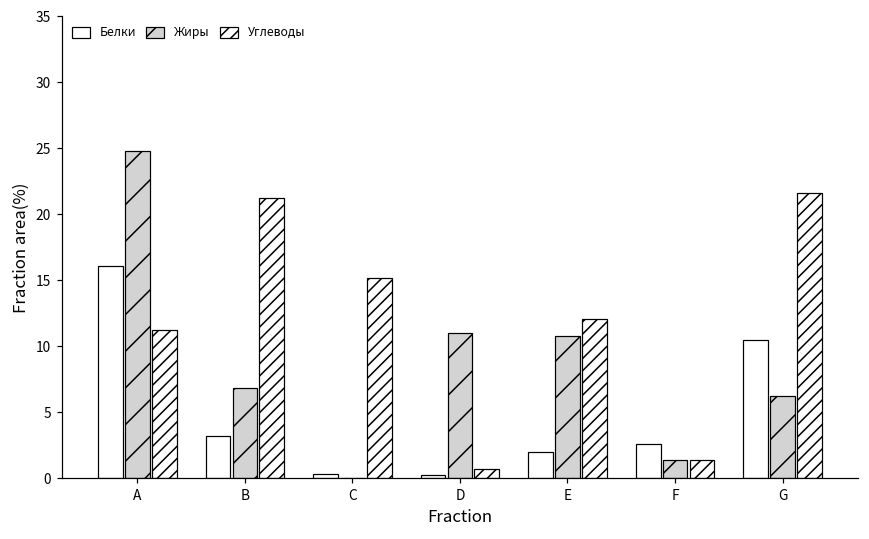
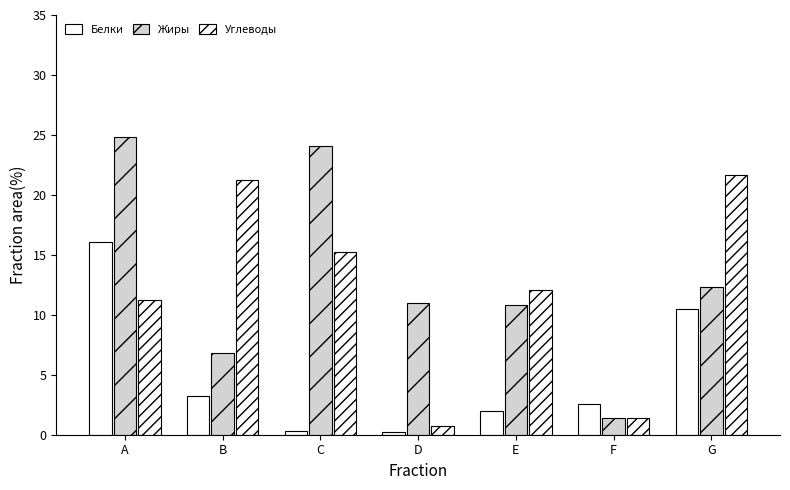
  {
    "Жиры": {
      "A": 24.8,
      "B": 6.8,
-     "C": 0.0,
+     "C": 24.1,
      "D": 11.0,
      "E": 10.8,
      "F": 1.4,
-     "G": 6.2
+     "G": 12.3
    }
  }
